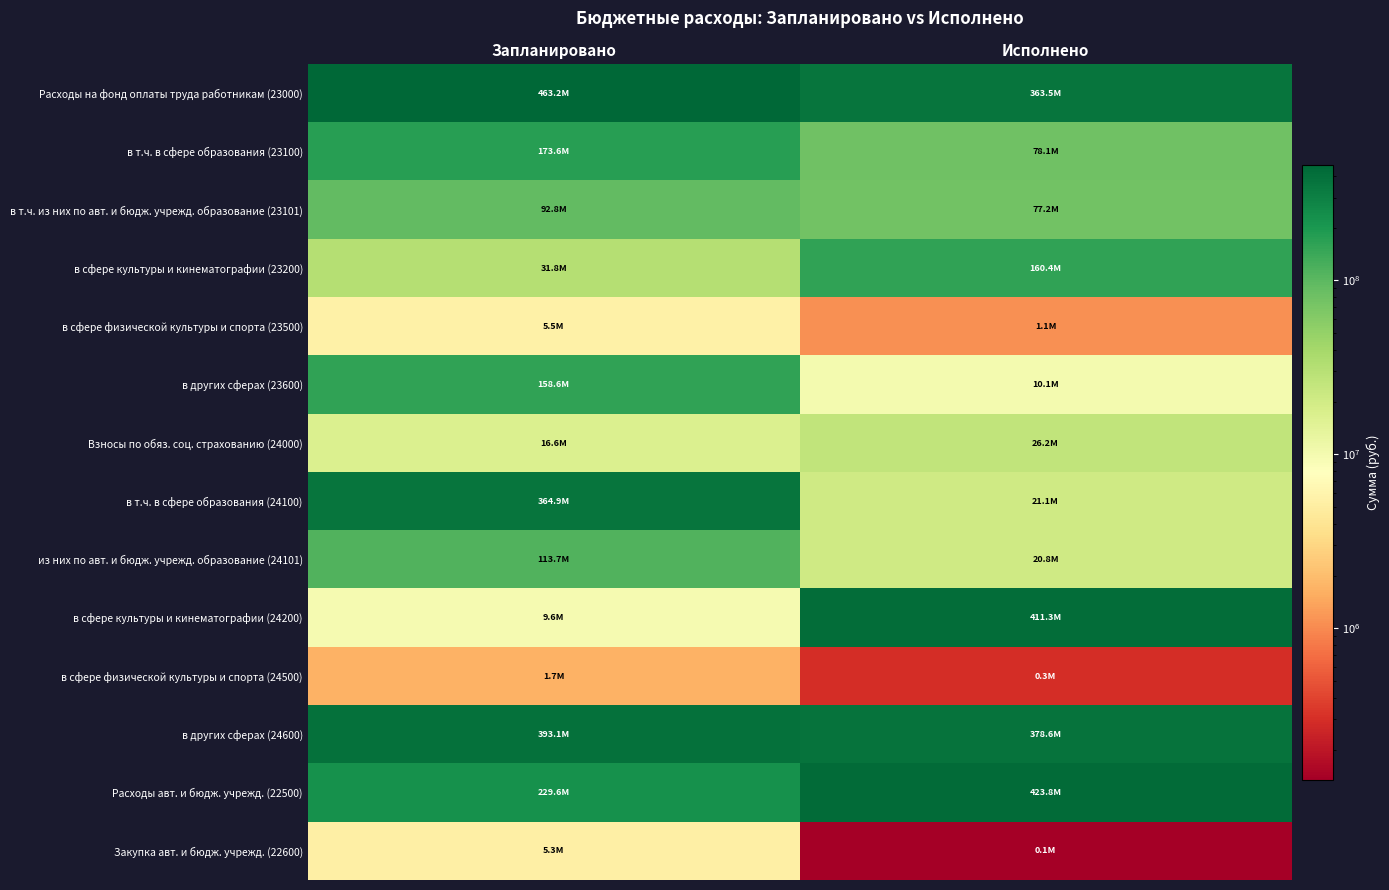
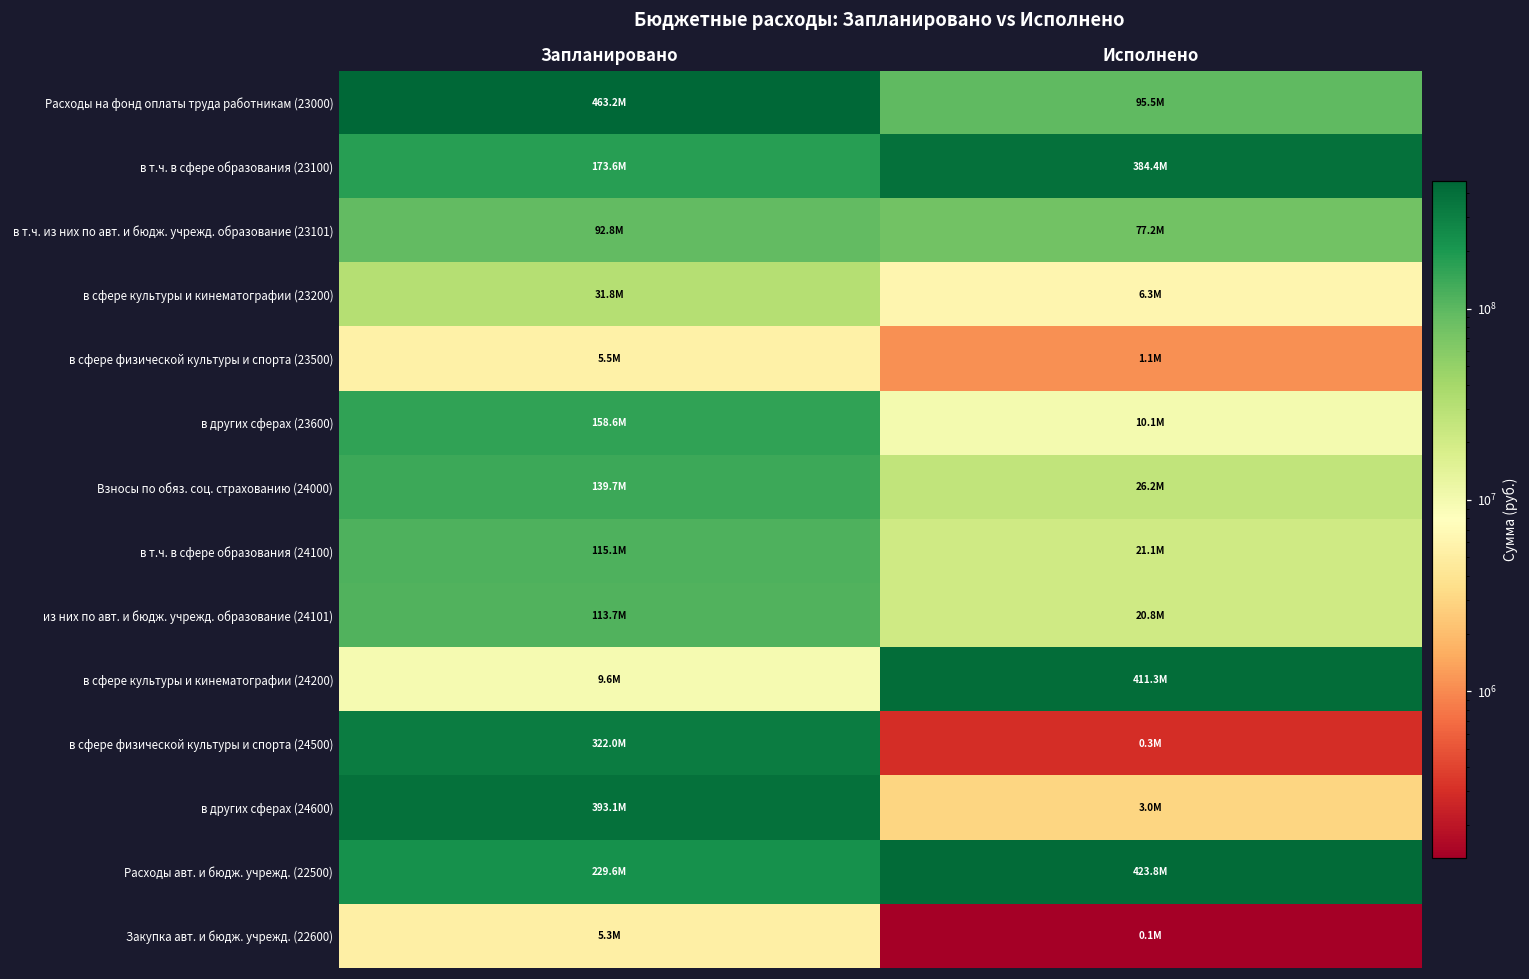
  {
    "Расходы на фонд оплаты труда работникам (23000)": {
      "Запланировано": "463.2M",
-     "Исполнено": "363.5M"
+     "Исполнено": "95.5M"
    },
    "в т.ч. в сфере образования (23100)": {
      "Запланировано": "173.6M",
-     "Исполнено": "78.1M"
+     "Исполнено": "384.4M"
    },
    "в т.ч. из них по авт. и бюдж. учрежд. образование (23101)": {
      "Запланировано": "92.8M",
      "Исполнено": "77.2M"
    },
    "в сфере культуры и кинематографии (23200)": {
      "Запланировано": "31.8M",
-     "Исполнено": "160.4M"
+     "Исполнено": "6.3M"
    },
    "в сфере физической культуры и спорта (23500)": {
      "Запланировано": "5.5M",
      "Исполнено": "1.1M"
    },
    "в других сферах (23600)": {
      "Запланировано": "158.6M",
      "Исполнено": "10.1M"
    },
    "Взносы по обяз. соц. страхованию (24000)": {
-     "Запланировано": "16.6M",
+     "Запланировано": "139.7M",
      "Исполнено": "26.2M"
    },
    "в т.ч. в сфере образования (24100)": {
-     "Запланировано": "364.9M",
+     "Запланировано": "115.1M",
      "Исполнено": "21.1M"
    },
    "из них по авт. и бюдж. учрежд. образование (24101)": {
      "Запланировано": "113.7M",
      "Исполнено": "20.8M"
    },
    "в сфере культуры и кинематографии (24200)": {
      "Запланировано": "9.6M",
      "Исполнено": "411.3M"
    },
    "в сфере физической культуры и спорта (24500)": {
-     "Запланировано": "1.7M",
+     "Запланировано": "322.0M",
      "Исполнено": "0.3M"
    },
    "в других сферах (24600)": {
      "Запланировано": "393.1M",
-     "Исполнено": "378.6M"
+     "Исполнено": "3.0M"
    },
    "Расходы авт. и бюдж. учрежд. (22500)": {
      "Запланировано": "229.6M",
      "Исполнено": "423.8M"
    },
    "Закупка авт. и бюдж. учрежд. (22600)": {
      "Запланировано": "5.3M",
      "Исполнено": "0.1M"
    }
  }
